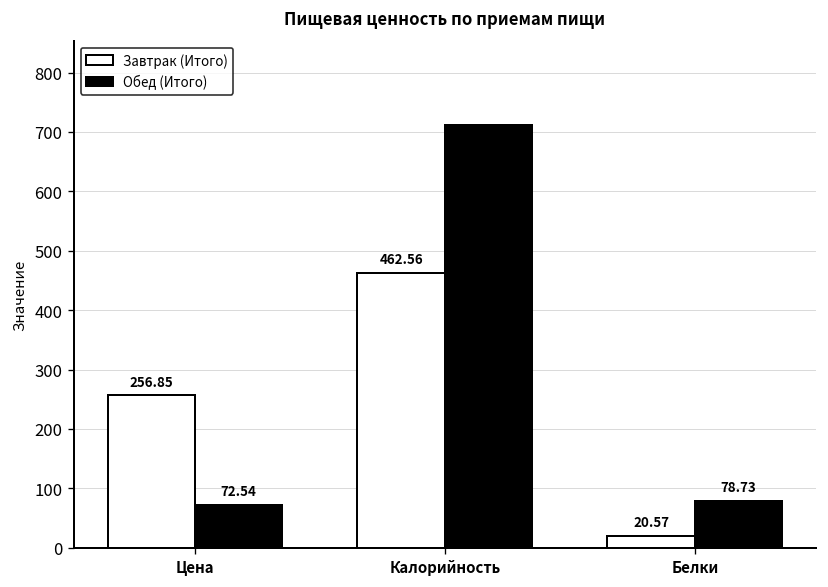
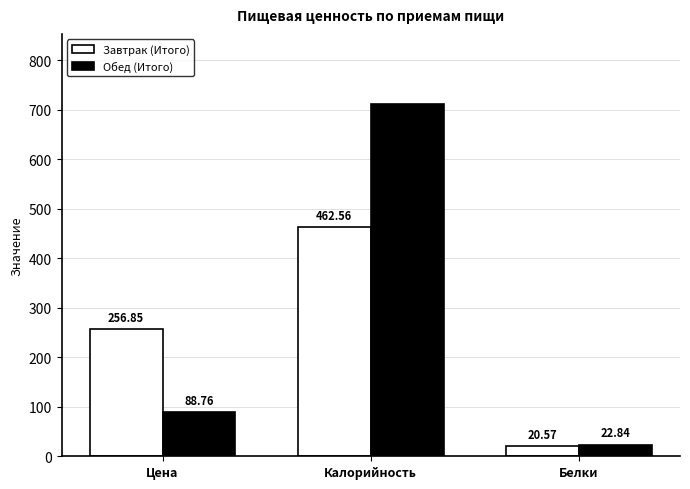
  {
    "Завтрак (Итого)": {
      "Цена": 256.85,
      "Калорийность": 462.56,
      "Белки": 20.57
    },
    "Обед (Итого)": {
-     "Цена": 72.54,
-     "Белки": 78.73
+     "Цена": 88.76,
+     "Белки": 22.84
    }
  }
